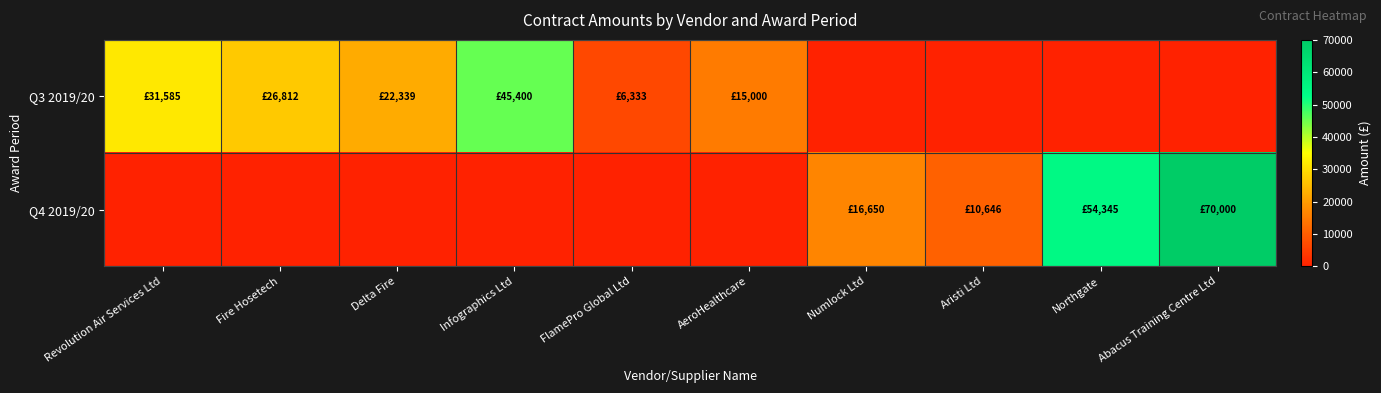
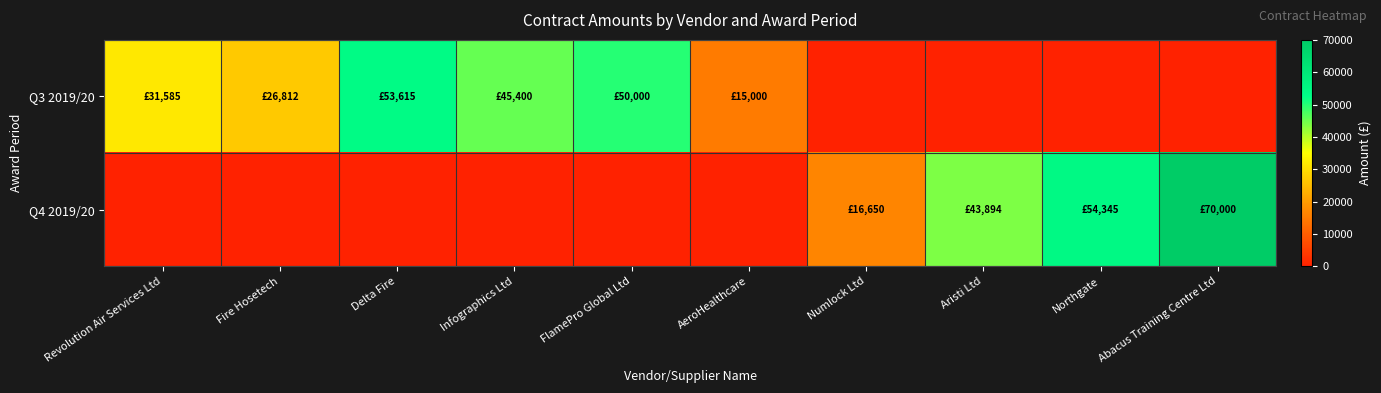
  {
    "Q3 2019/20": {
      "Revolution Air Services Ltd": "£31,585",
      "Fire Hosetech": "£26,812",
-     "Delta Fire": "£22,339",
+     "Delta Fire": "£53,615",
      "Infographics Ltd": "£45,400",
-     "FlamePro Global Ltd": "£6,333",
+     "FlamePro Global Ltd": "£50,000",
      "AeroHealthcare": "£15,000"
    },
    "Q4 2019/20": {
      "Numlock Ltd": "£16,650",
-     "Aristi Ltd": "£10,646",
+     "Aristi Ltd": "£43,894",
      "Northgate": "£54,345",
      "Abacus Training Centre Ltd": "£70,000"
    }
  }
